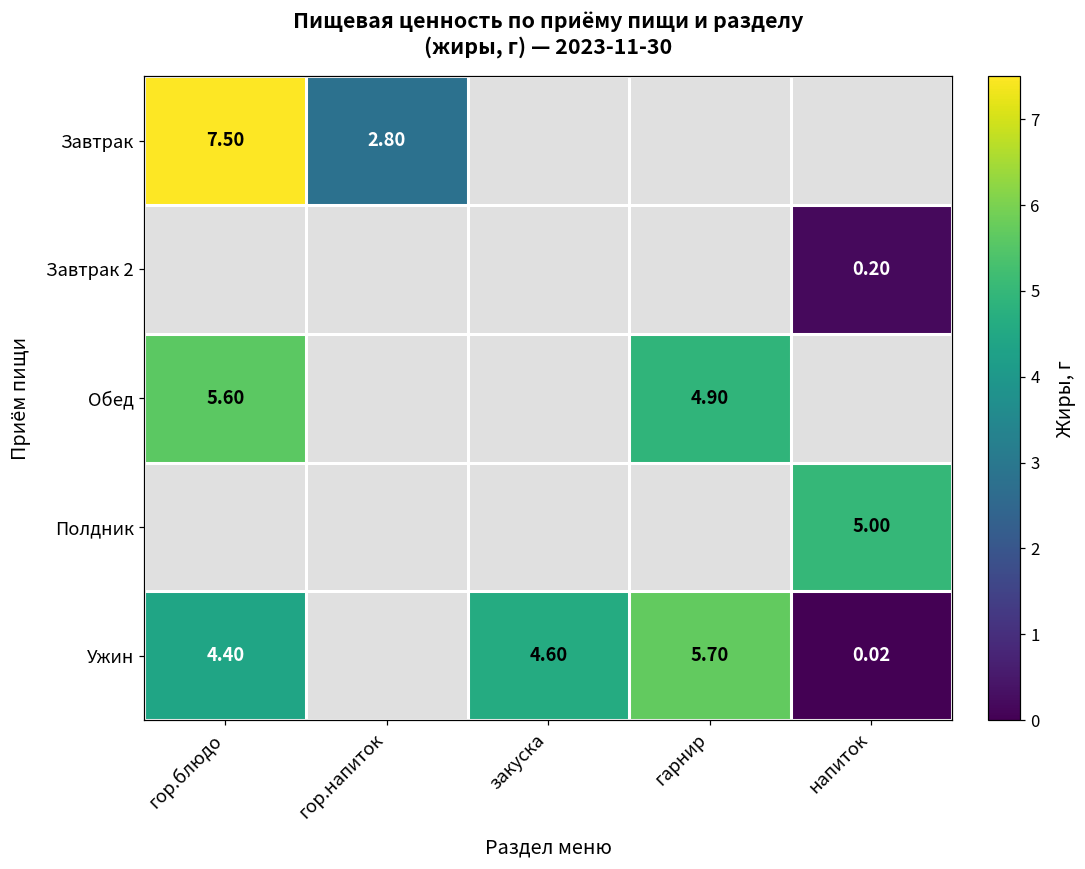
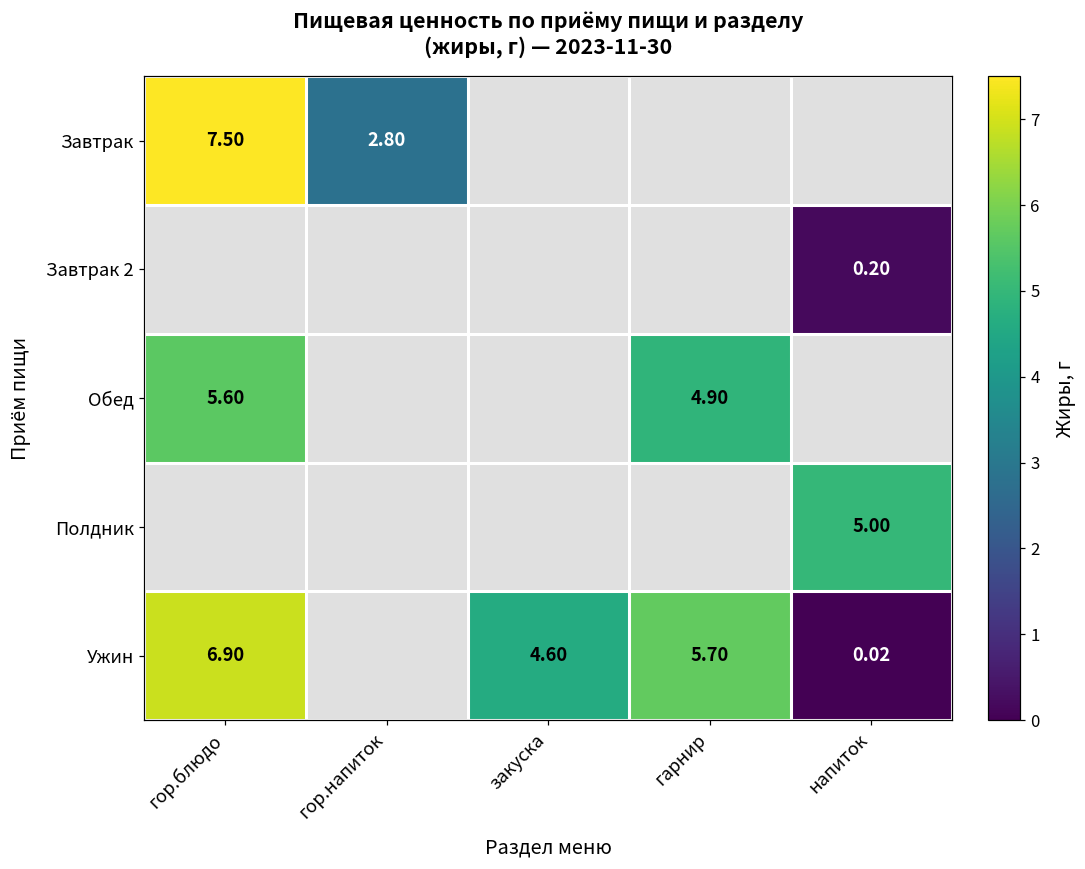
  {
    "Завтрак": {
      "гор.блюдо": 7.50,
      "гор.напиток": 2.80
    },
    "Завтрак 2": {
      "напиток": 0.20
    },
    "Обед": {
      "гор.блюдо": 5.60,
      "гарнир": 4.90
    },
    "Полдник": {
      "напиток": 5.00
    },
    "Ужин": {
-     "гор.блюдо": 4.40,
+     "гор.блюдо": 6.90,
      "закуска": 4.60,
      "гарнир": 5.70,
      "напиток": 0.02
    }
  }
